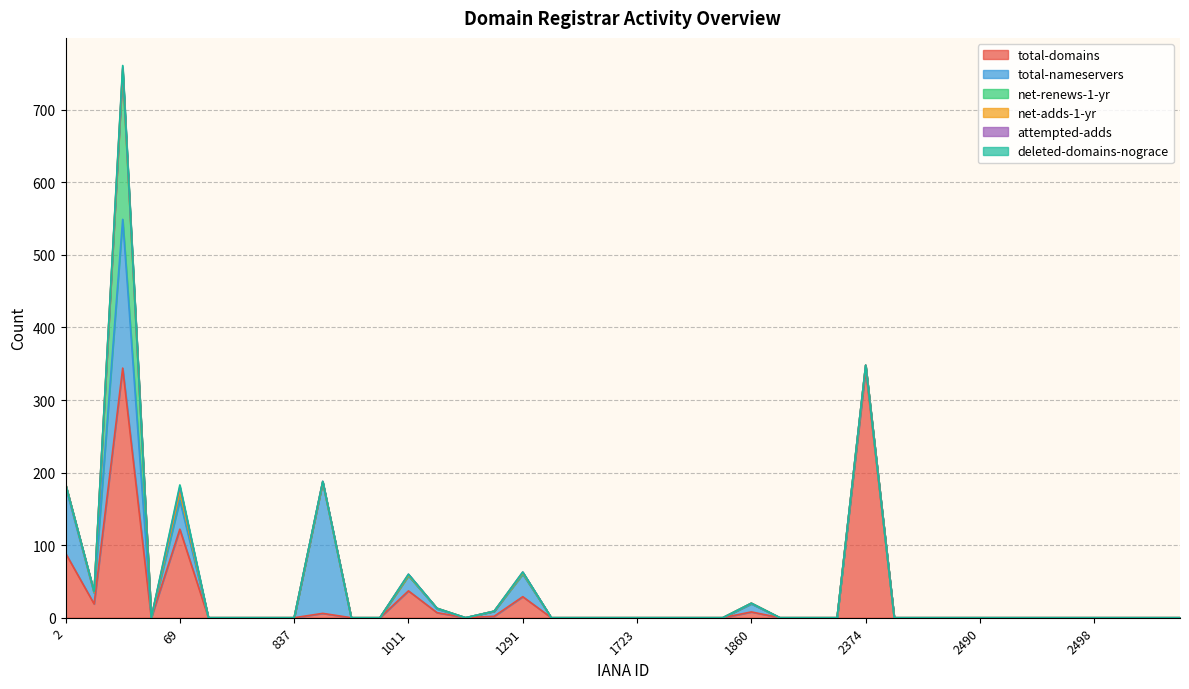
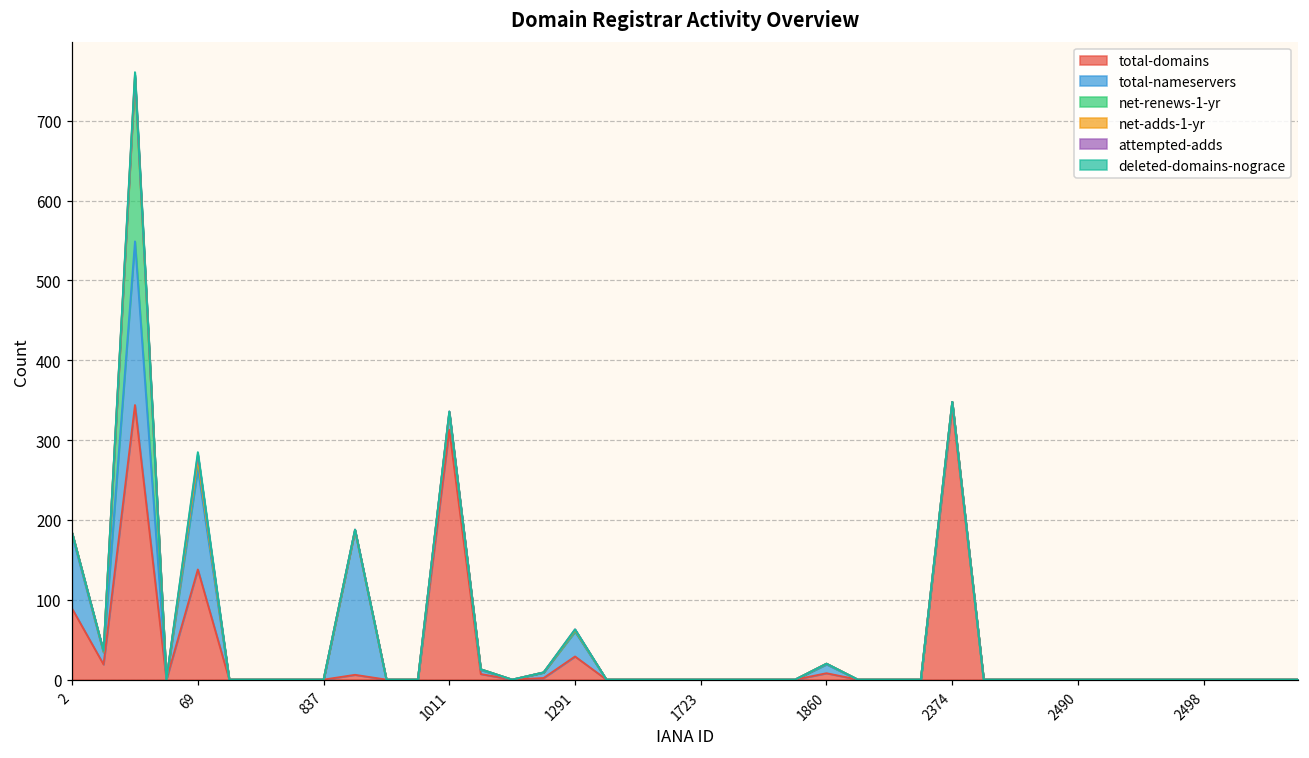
  {
    "total-domains": {
-     "69": 120,
-     "1011": 40,
+     "69": 140,
+     "1011": 310,
      "1291": 30,
      "1860": 10,
      "2374": 340
    },
    "total-nameservers": {
-     "69": 40
+     "69": 130
    }
  }
